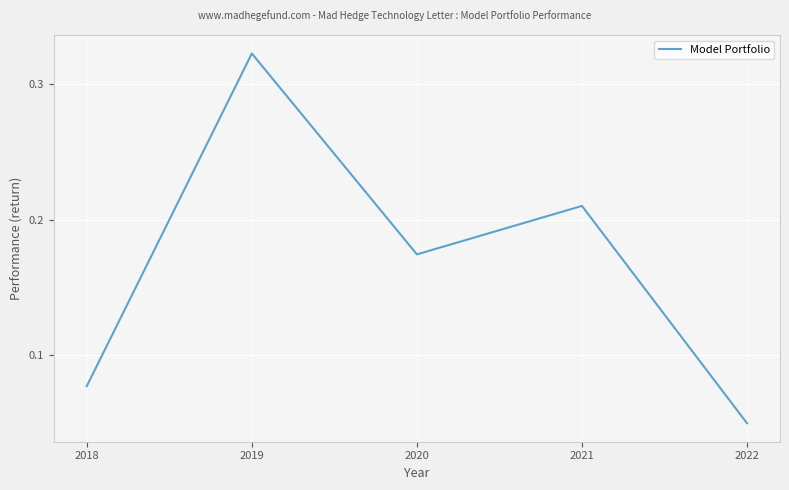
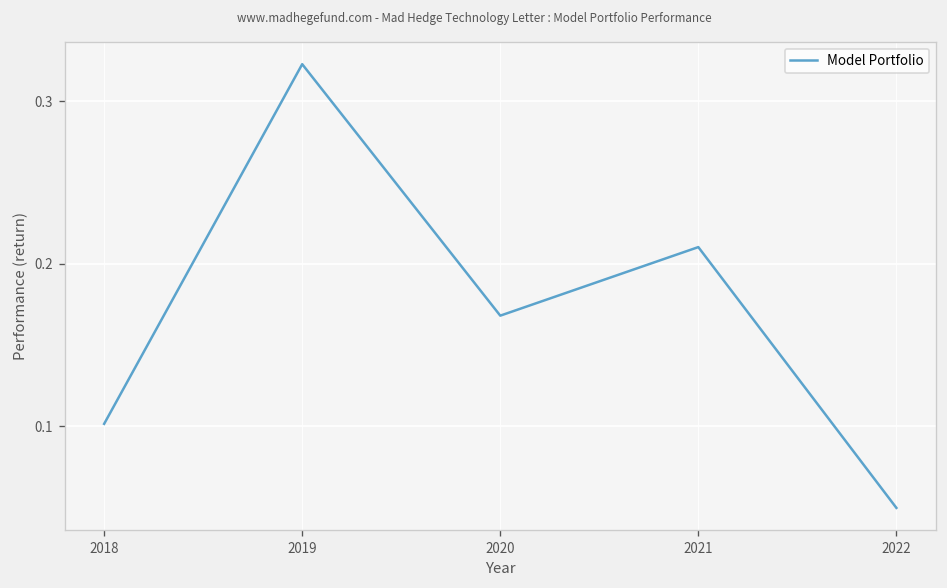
  {
-   "2018": 0.077,
+   "2018": 0.101,
    "2019": 0.323,
-   "2020": 0.174,
+   "2020": 0.168,
    "2021": 0.210,
    "2022": 0.050
  }
